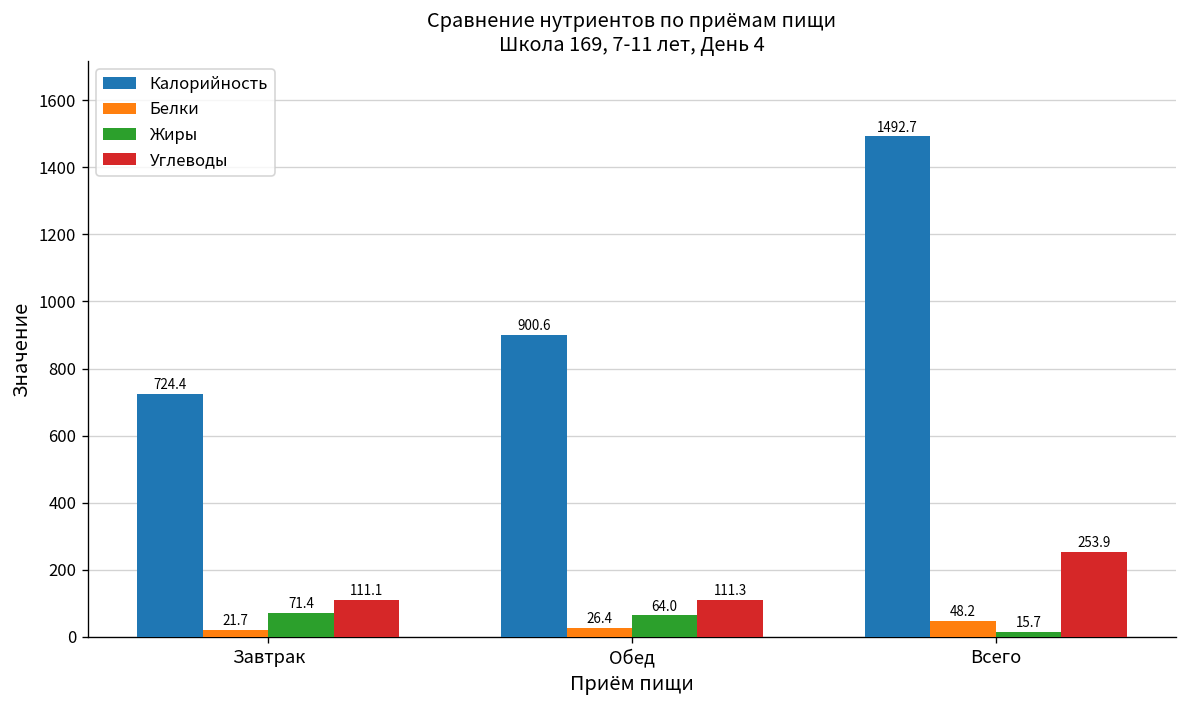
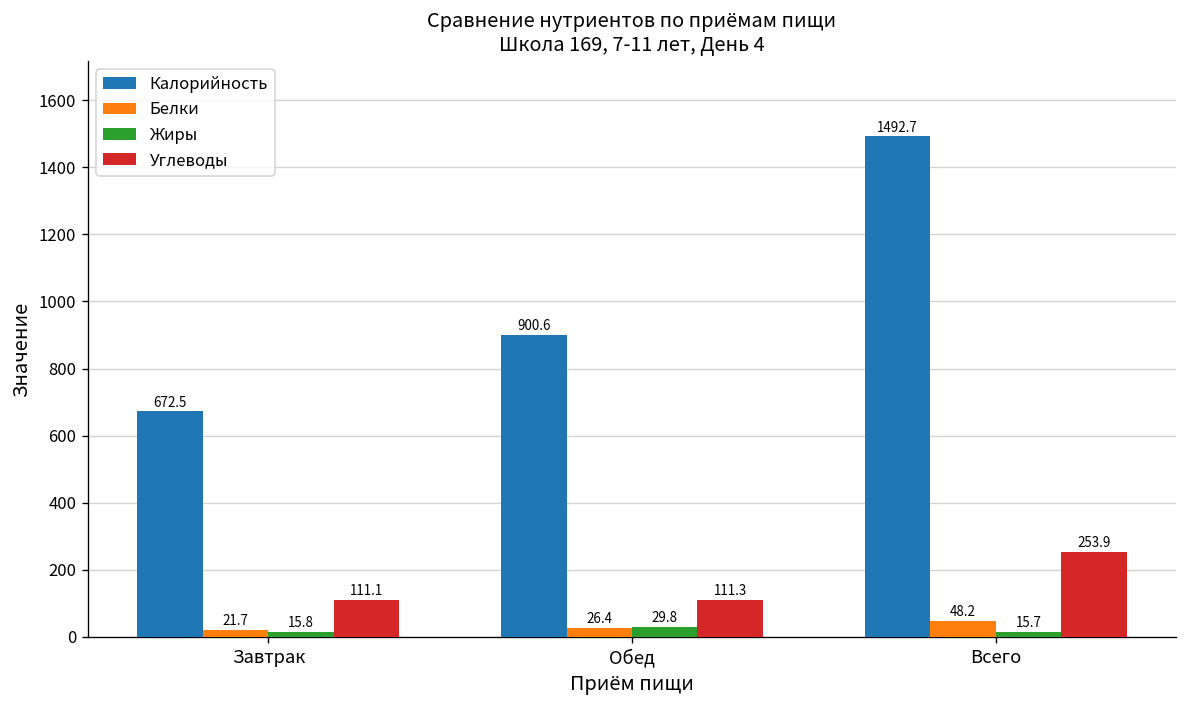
  {
    "Калорийность": {
-     "Завтрак": 724.4,
+     "Завтрак": 672.5,
      "Обед": 900.6,
      "Всего": 1492.7
    },
    "Белки": {
      "Завтрак": 21.7,
      "Обед": 26.4,
      "Всего": 48.2
    },
    "Жиры": {
-     "Завтрак": 71.4,
-     "Обед": 64.0,
+     "Завтрак": 15.8,
+     "Обед": 29.8,
      "Всего": 15.7
    },
    "Углеводы": {
      "Завтрак": 111.1,
      "Обед": 111.3,
      "Всего": 253.9
    }
  }
